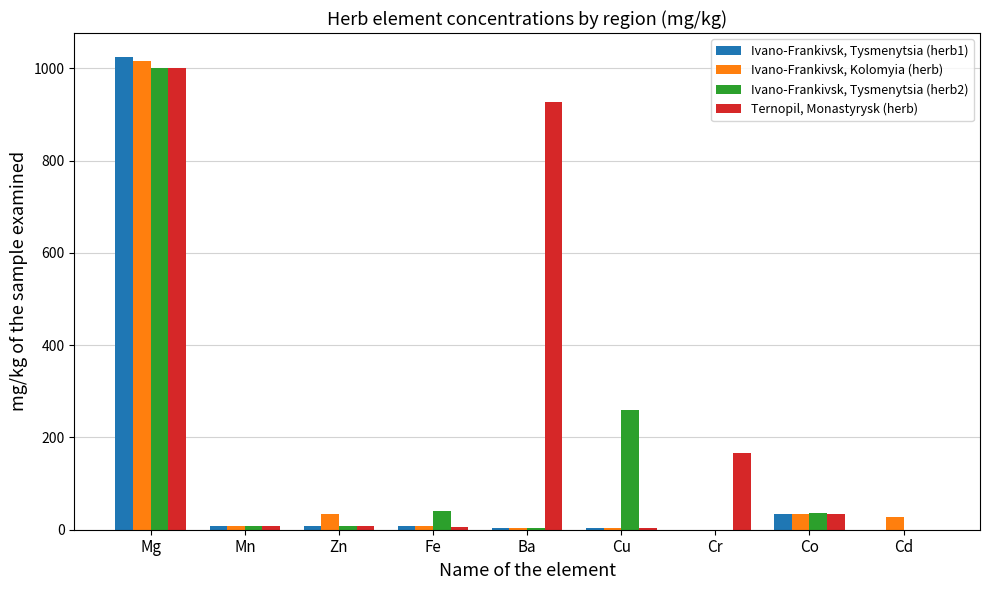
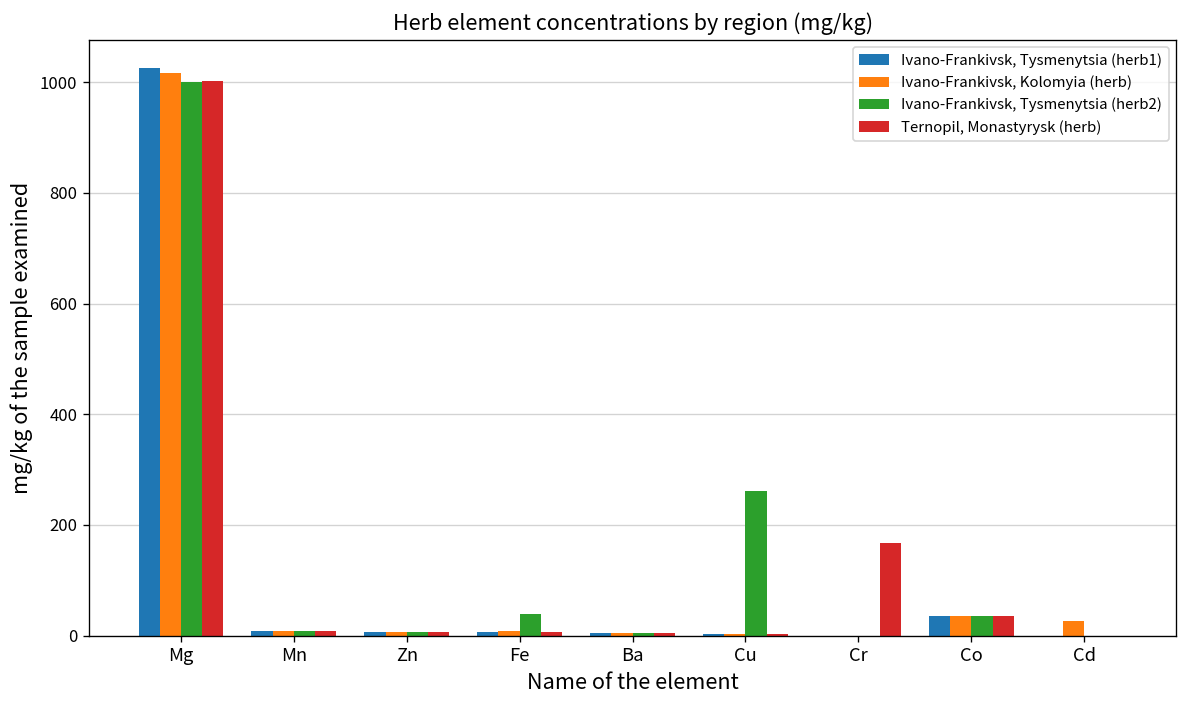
  {
    "Ivano-Frankivsk, Tysmenytsia (herb1)": {
      "Mg": 1030,
      "Mn": 10,
      "Zn": 10,
      "Fe": 10,
      "Co": 40
    },
    "Ivano-Frankivsk, Kolomyia (herb)": {
      "Mg": 1020,
      "Mn": 10,
-     "Zn": 40,
+     "Zn": 10,
      "Fe": 10,
      "Co": 40,
      "Cd": 30
    },
    "Ivano-Frankivsk, Tysmenytsia (herb2)": {
      "Mg": 1000,
      "Mn": 10,
      "Zn": 10,
      "Fe": 40,
      "Cu": 260,
      "Co": 40
    },
    "Ternopil, Monastyrysk (herb)": {
      "Mg": 1000,
      "Mn": 10,
      "Zn": 10,
      "Fe": 10,
-     "Ba": 930,
+     "Ba": 0,
      "Cr": 170,
      "Co": 30
    }
  }
